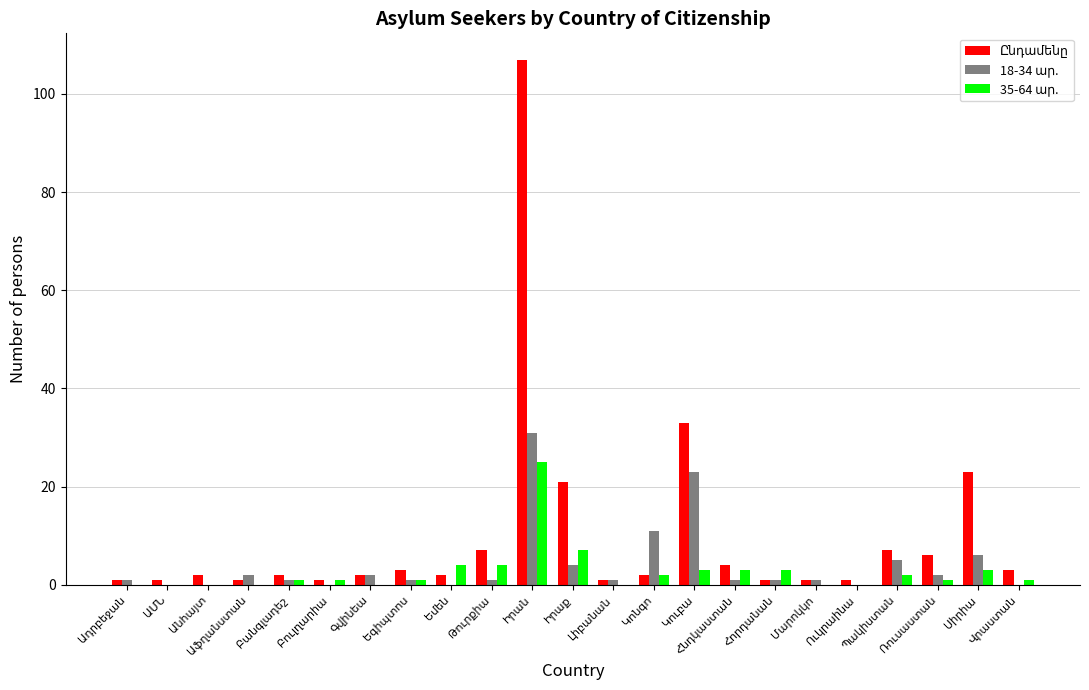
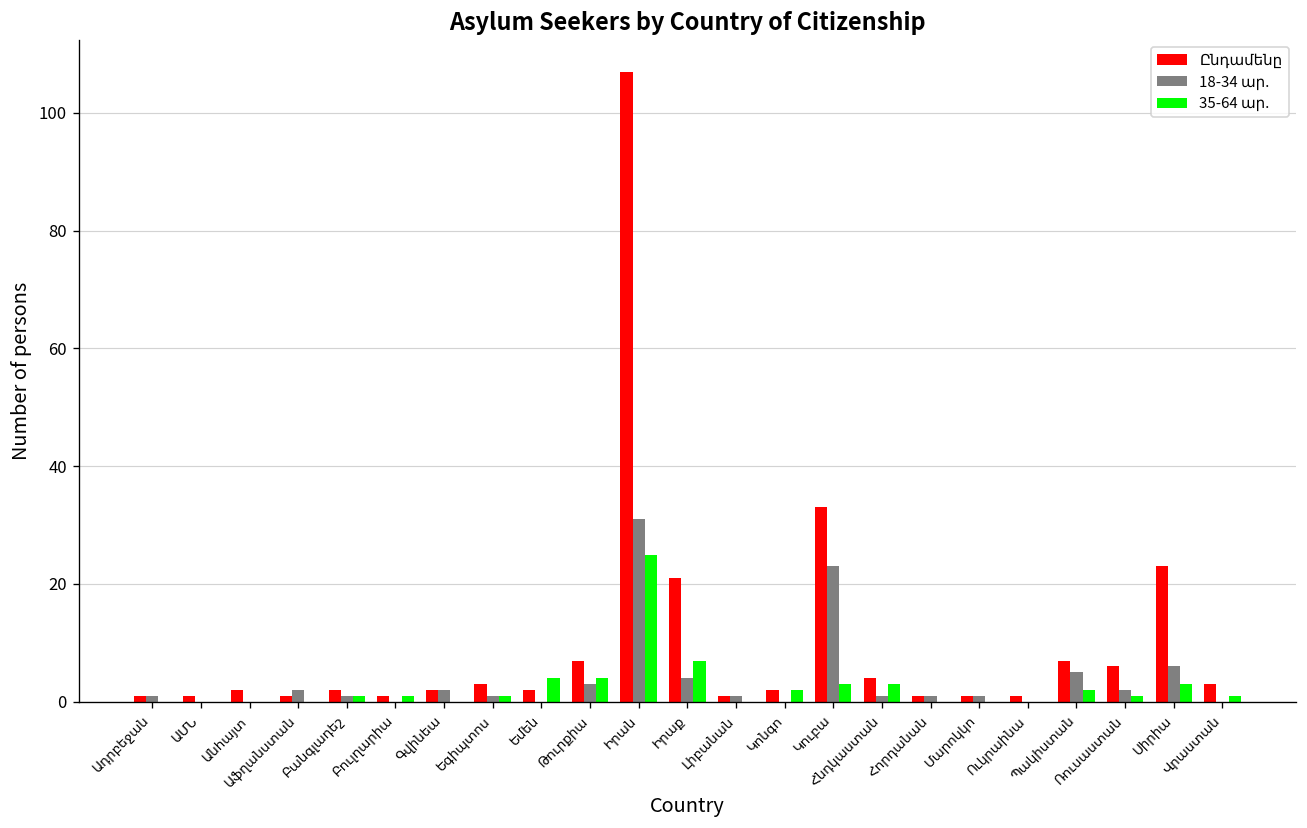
  {
    "Ընդամենը": {
      "Ադրբեջան": 1,
      "ԱՄՆ": 1,
      "Անհայտ": 2,
      "Աֆղանստան": 1,
      "Բանգլադեշ": 2,
      "Բուլղարիա": 1,
      "Գվինեա": 2,
      "Եգիպտոս": 3,
      "Եմեն": 2,
      "Թուրքիա": 7,
      "Իրան": 107,
      "Իրաք": 21,
      "Լիբանան": 1,
      "Կոնգո": 2,
      "Կուբա": 33,
      "Հնդկաստան": 4,
      "Հորդանան": 1,
      "Մարոկկո": 1,
      "Ուկրաինա": 1,
      "Պակիստան": 7,
      "Ռուսաստան": 6,
      "Սիրիա": 23,
      "Վրաստան": 3
    },
    "18-34 ար.": {
      "Ադրբեջան": 1,
      "ԱՄՆ": 0,
      "Անհայտ": 0,
      "Աֆղանստան": 2,
      "Բանգլադեշ": 1,
      "Բուլղարիա": 0,
      "Գվինեա": 2,
      "Եգիպտոս": 1,
      "Եմեն": 0,
-     "Թուրքիա": 1,
+     "Թուրքիա": 3,
      "Իրան": 31,
      "Իրաք": 4,
      "Լիբանան": 1,
-     "Կոնգո": 11,
+     "Կոնգո": 0,
      "Կուբա": 23,
      "Հնդկաստան": 1,
      "Հորդանան": 1,
      "Մարոկկո": 1,
      "Ուկրաինա": 0,
      "Պակիստան": 5,
      "Ռուսաստան": 2,
      "Սիրիա": 6,
      "Վրաստան": 0
    },
    "35-64 ար.": {
      "Ադրբեջան": 0,
      "ԱՄՆ": 0,
      "Անհայտ": 0,
      "Աֆղանստան": 0,
      "Բանգլադեշ": 1,
      "Բուլղարիա": 1,
      "Գվինեա": 0,
      "Եգիպտոս": 1,
      "Եմեն": 4,
      "Թուրքիա": 4,
      "Իրան": 25,
      "Իրաք": 7,
      "Լիբանան": 0,
      "Կոնգո": 2,
      "Կուբա": 3,
      "Հնդկաստան": 3,
-     "Հորդանան": 3,
+     "Հորդանան": 0,
      "Մարոկկո": 0,
      "Ուկրաինա": 0,
      "Պակիստան": 2,
      "Ռուսաստան": 1,
      "Սիրիա": 3,
      "Վրաստան": 1
    }
  }
